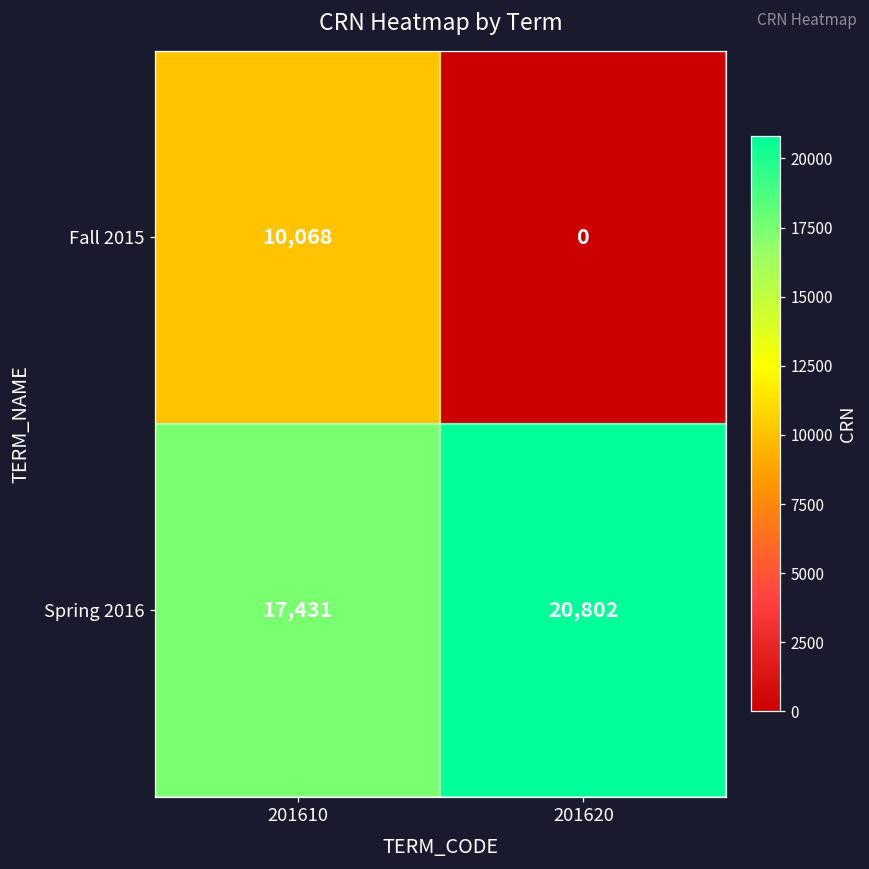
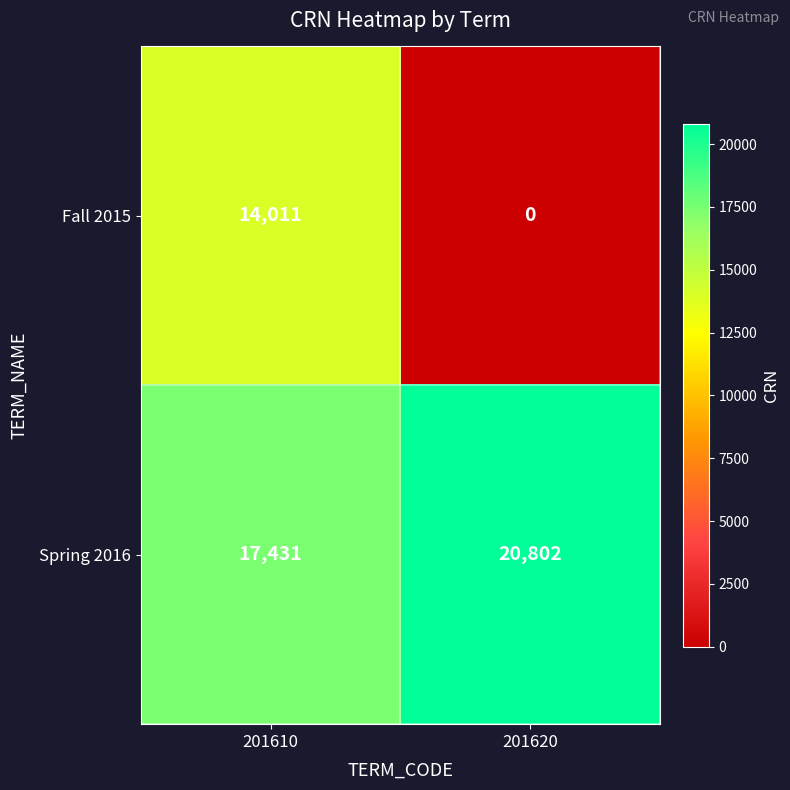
  {
    "Fall 2015": {
-     "201610": "10,068",
+     "201610": "14,011",
      "201620": "0"
    },
    "Spring 2016": {
      "201610": "17,431",
      "201620": "20,802"
    }
  }
